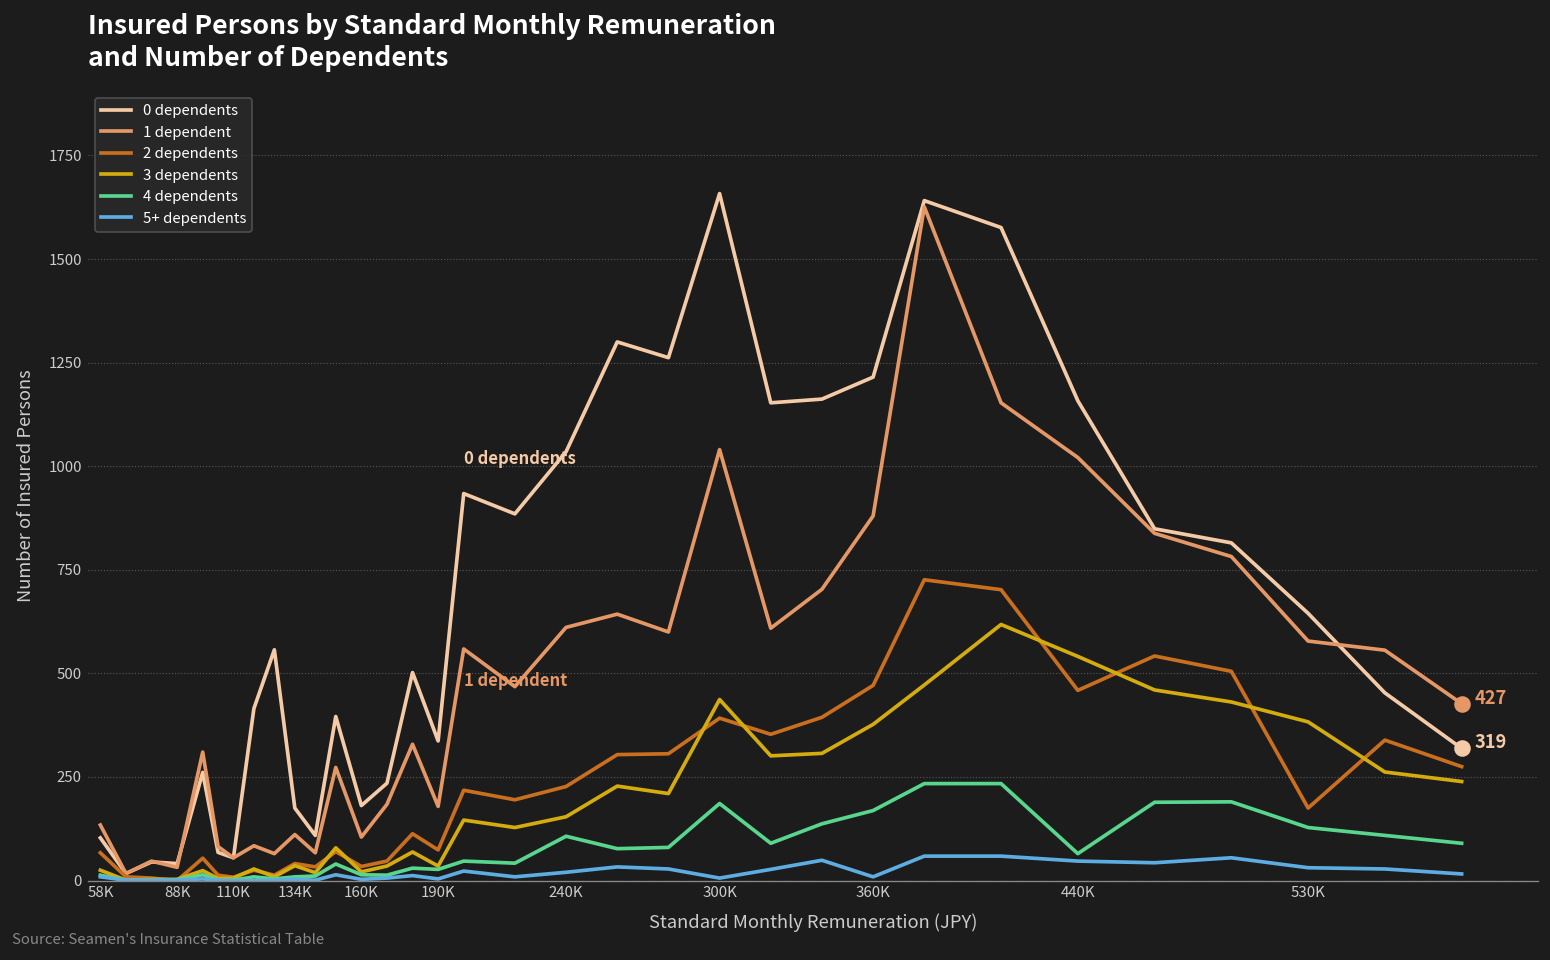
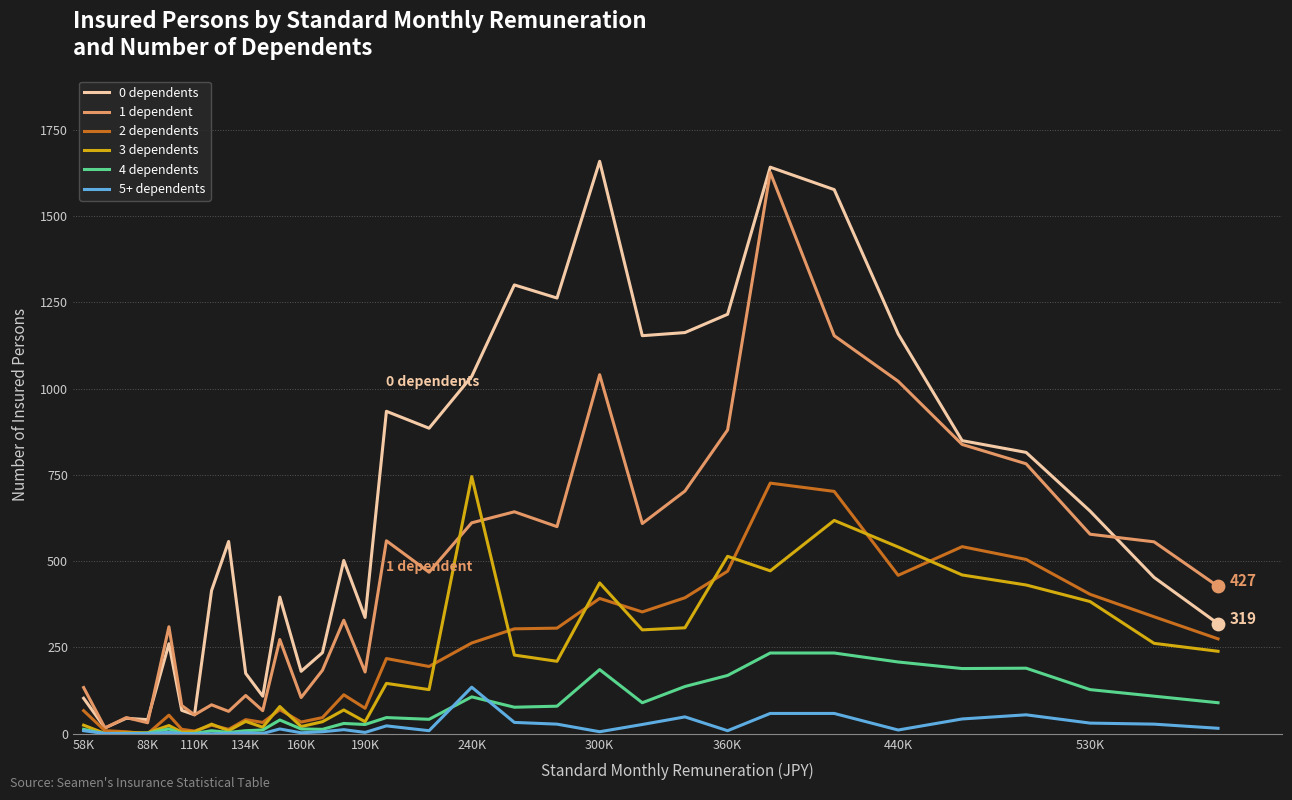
  {
    "2 dependents": {
      "58K": 70,
      "160K": 30,
      "190K": 70,
-     "240K": 230,
+     "240K": 260,
      "300K": 390,
      "360K": 470,
      "440K": 460,
-     "530K": 180
+     "530K": 400
    },
    "3 dependents": {
      "58K": 30,
      "190K": 40,
-     "240K": 150,
+     "240K": 750,
      "300K": 440,
-     "360K": 380,
+     "360K": 510,
      "440K": 540,
      "530K": 380
    },
    "4 dependents": {
      "190K": 30,
      "240K": 110,
      "300K": 190,
      "360K": 170,
-     "440K": 70,
+     "440K": 210,
      "530K": 130
    },
    "5+ dependents": {
      "160K": 0,
      "190K": 0,
-     "240K": 20,
+     "240K": 140,
      "300K": 10,
      "360K": 10,
-     "440K": 50,
+     "440K": 10,
      "530K": 30
    }
  }
